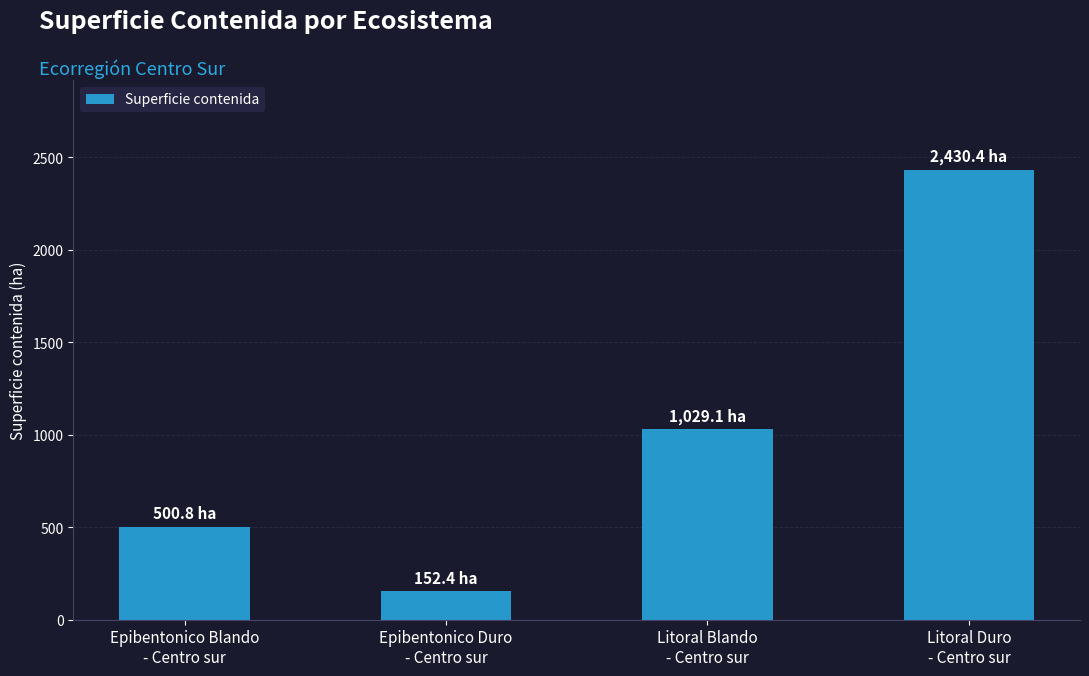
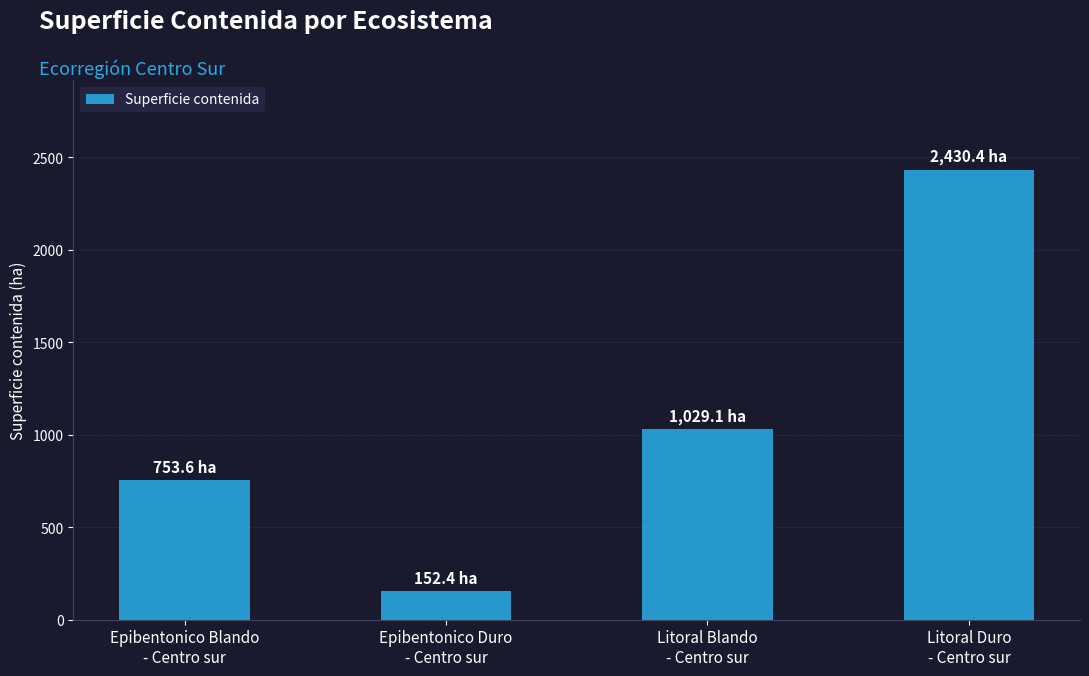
  {
-   "Epibentonico Blando - Centro sur": "500.8",
+   "Epibentonico Blando - Centro sur": "753.6",
    "Epibentonico Duro - Centro sur": "152.4",
    "Litoral Blando - Centro sur": "1,029.1",
    "Litoral Duro - Centro sur": "2,430.4"
  }
